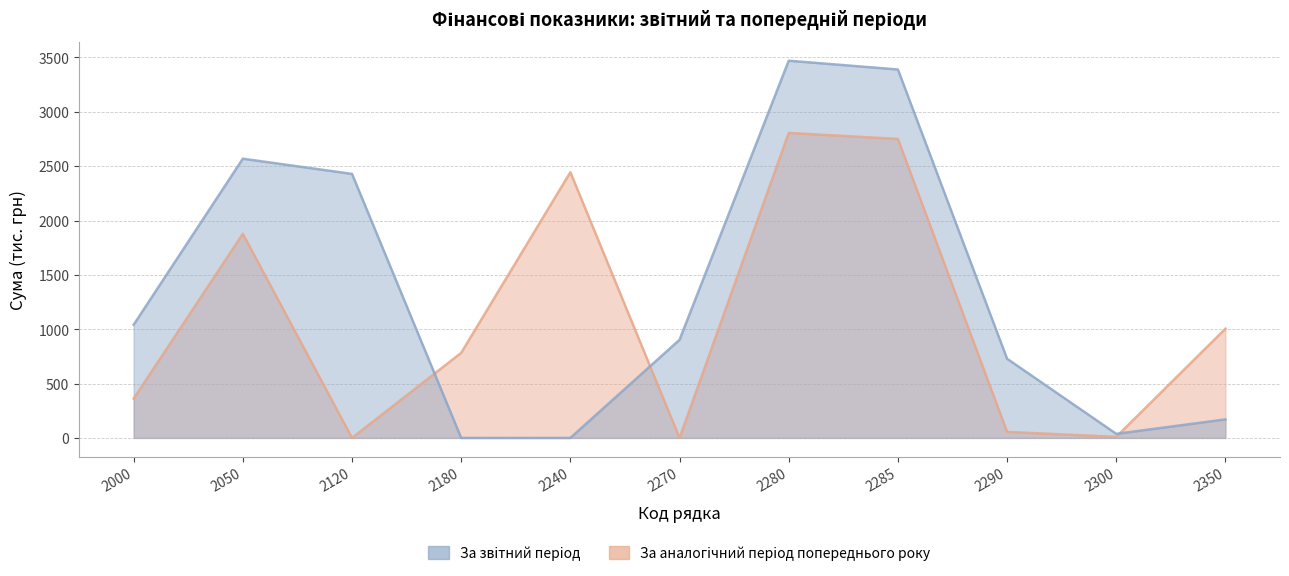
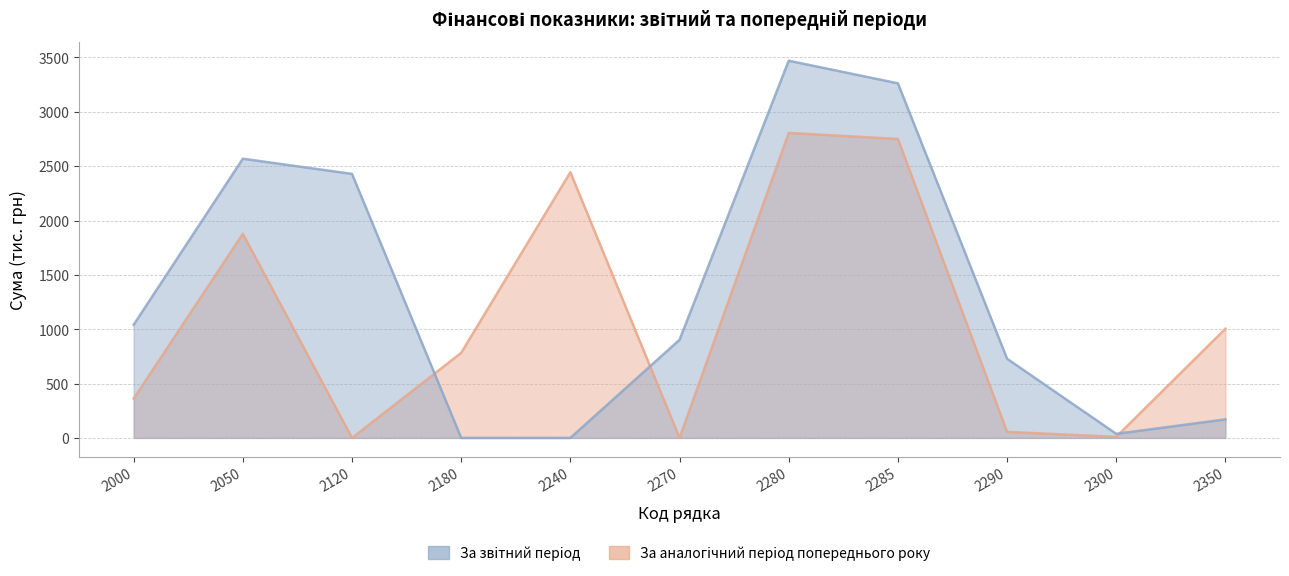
  {
    "За аналогічний період попереднього року": {
      "2000": 360,
      "2050": 1880,
      "2120": 0,
      "2180": 780,
      "2240": 2440,
      "2270": 0,
      "2280": 2810,
      "2285": 2750,
      "2290": 60,
      "2300": 10,
      "2350": 1000
    },
    "За звітний період": {
      "2000": 1040,
      "2050": 2570,
      "2120": 2430,
      "2180": 0,
      "2240": 0,
      "2270": 900,
      "2280": 3470,
-     "2285": 3390,
+     "2285": 3260,
      "2290": 730,
      "2300": 40,
      "2350": 170
    }
  }
